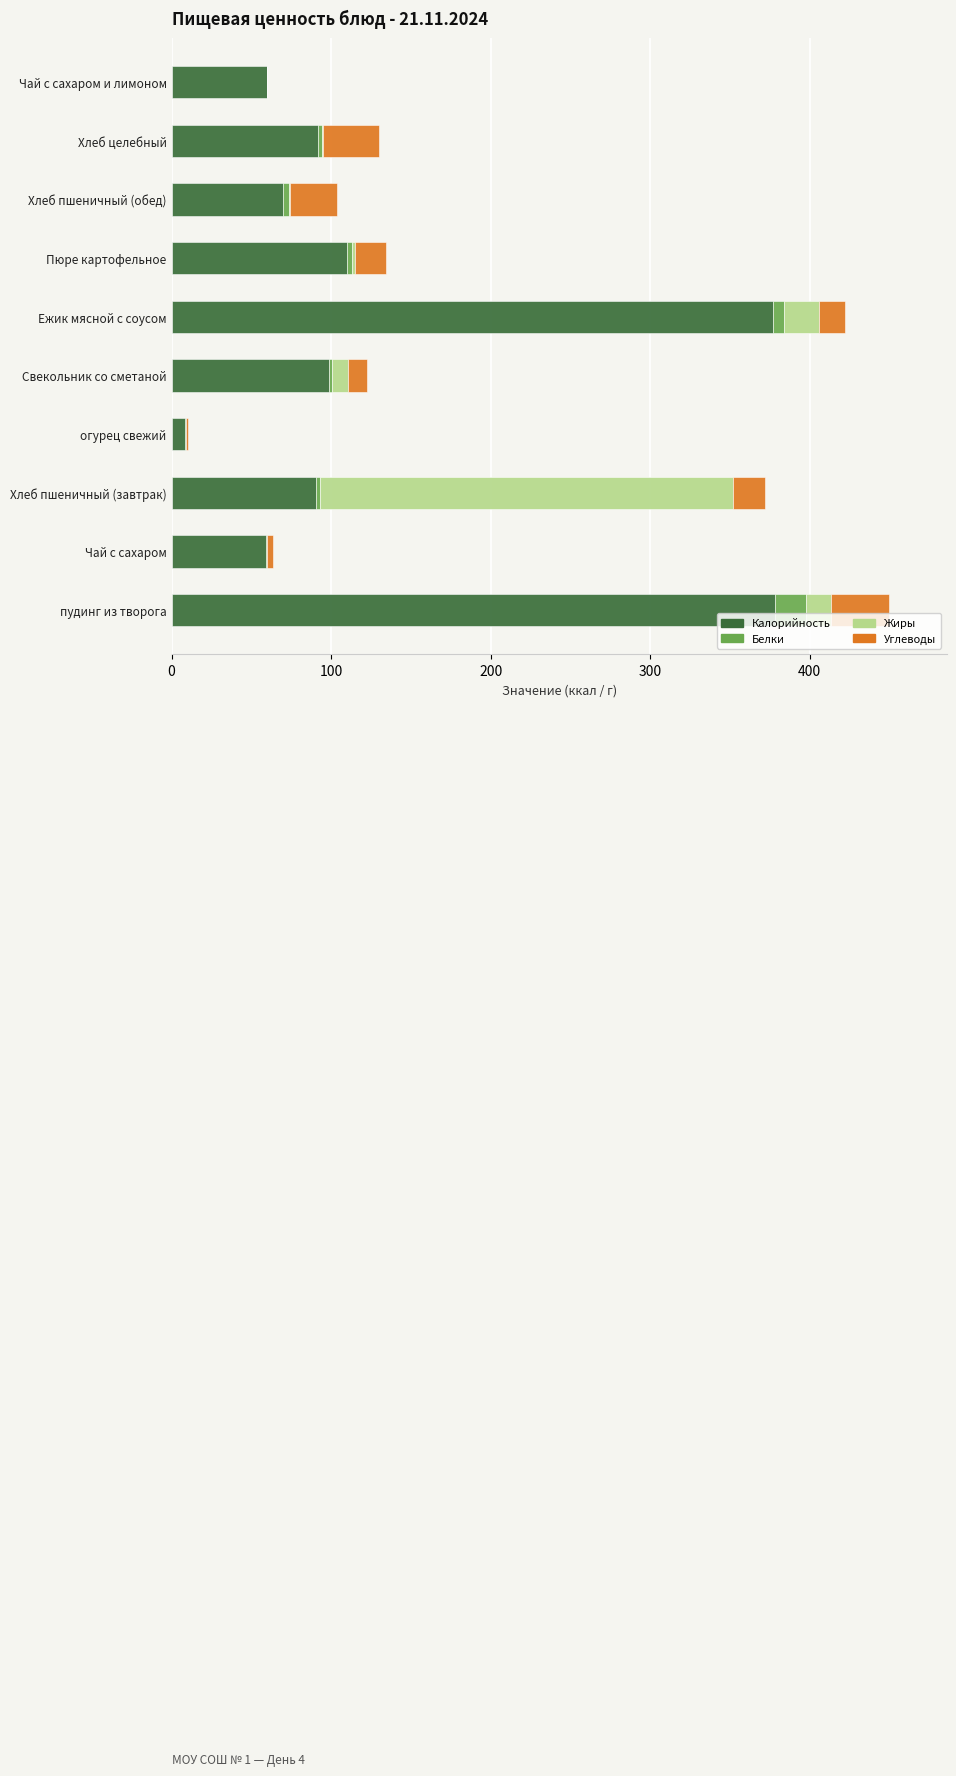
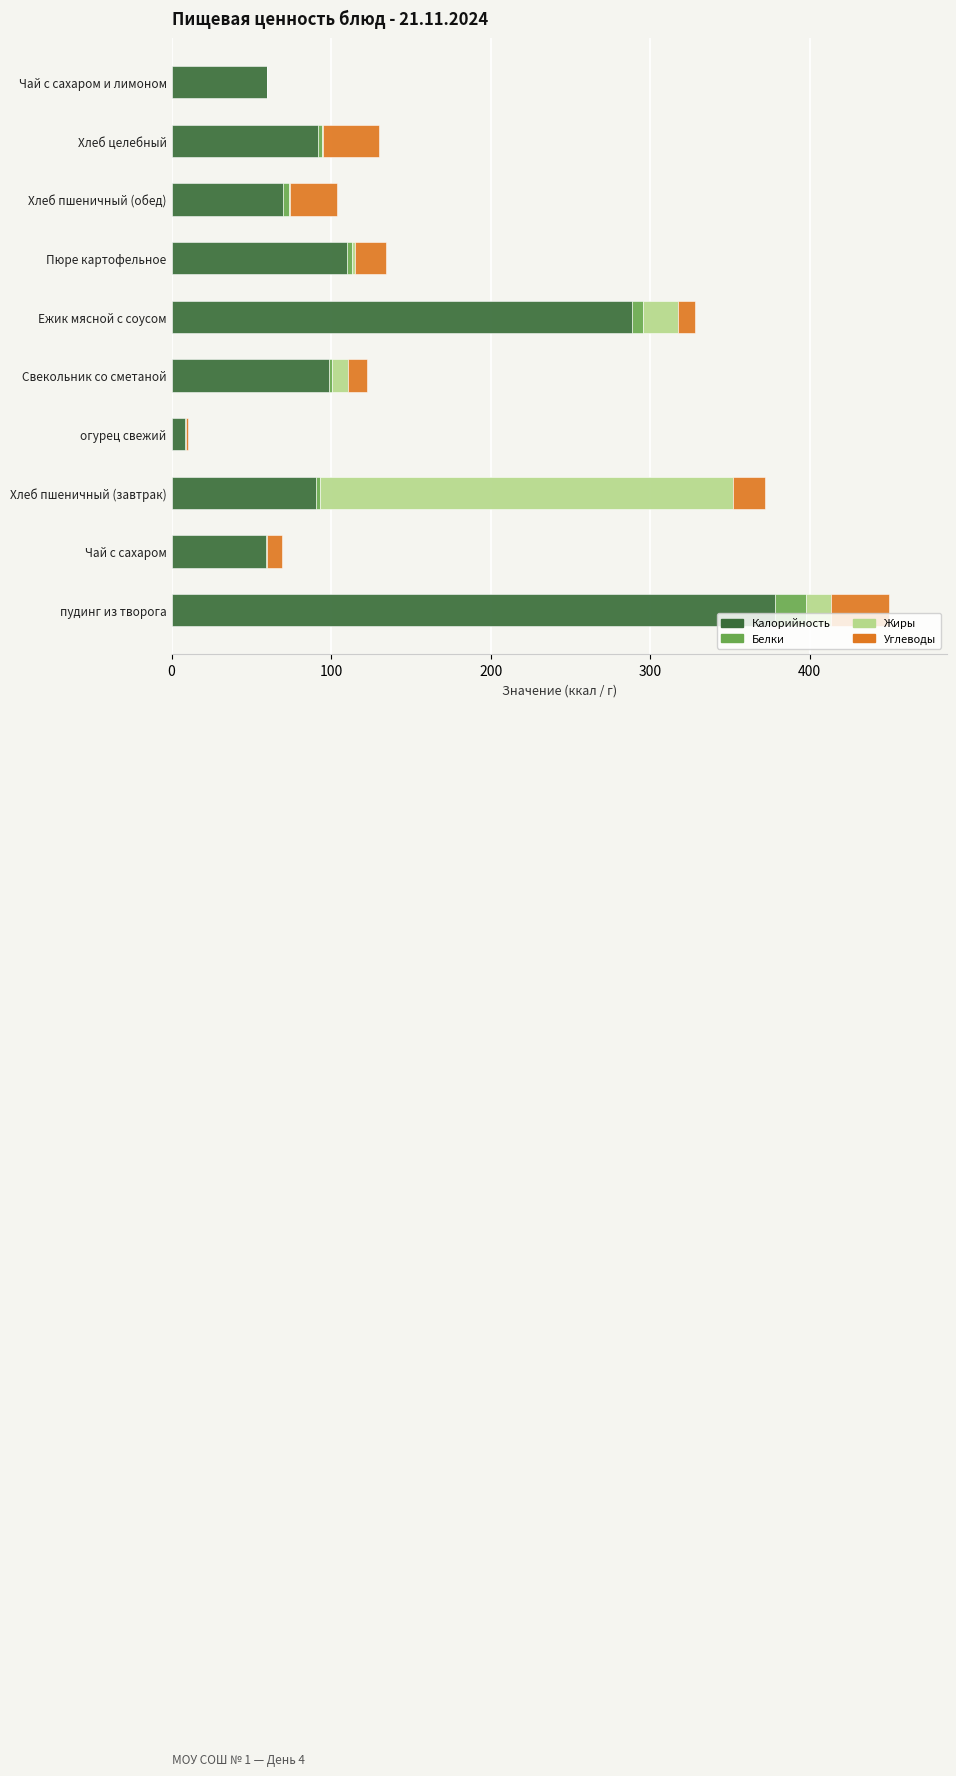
  {
    "Калорийность": {
      "Чай с сахаром и лимоном": 60,
      "Хлеб целебный": 92,
      "Хлеб пшеничный (обед)": 70,
      "Пюре картофельное": 110,
-     "Ежик мясной с соусом": 377,
+     "Ежик мясной с соусом": 288,
      "Свекольник со сметаной": 98,
      "огурец свежий": 8,
      "Хлеб пшеничный (завтрак)": 91,
      "Чай с сахаром": 59,
      "пудинг из творога": 378
    },
    "Белки": {
      "Хлеб целебный": 2,
      "Хлеб пшеничный (обед)": 3,
      "Пюре картофельное": 3,
      "Ежик мясной с соусом": 7,
      "Свекольник со сметаной": 2,
      "Хлеб пшеничный (завтрак)": 2,
      "пудинг из творога": 19
    },
    "Жиры": {
      "Пюре картофельное": 2,
      "Ежик мясной с соусом": 22,
      "Свекольник со сметаной": 10,
      "Хлеб пшеничный (завтрак)": 259,
      "Чай с сахаром": 0,
      "пудинг из творога": 16
    },
    "Углеводы": {
      "Чай с сахаром и лимоном": 0,
      "Хлеб целебный": 35,
      "Хлеб пшеничный (обед)": 30,
      "Пюре картофельное": 19,
-     "Ежик мясной с соусом": 16,
+     "Ежик мясной с соусом": 11,
      "Свекольник со сметаной": 12,
      "Хлеб пшеничный (завтрак)": 20,
-     "Чай с сахаром": 4,
+     "Чай с сахаром": 9,
      "пудинг из творога": 36
    }
  }
